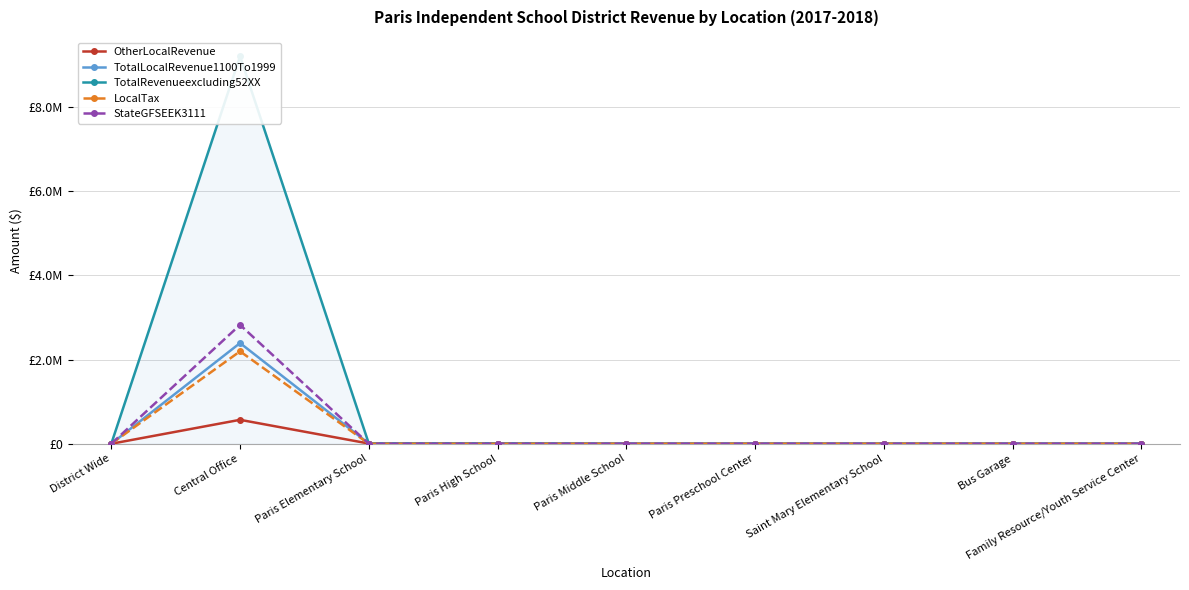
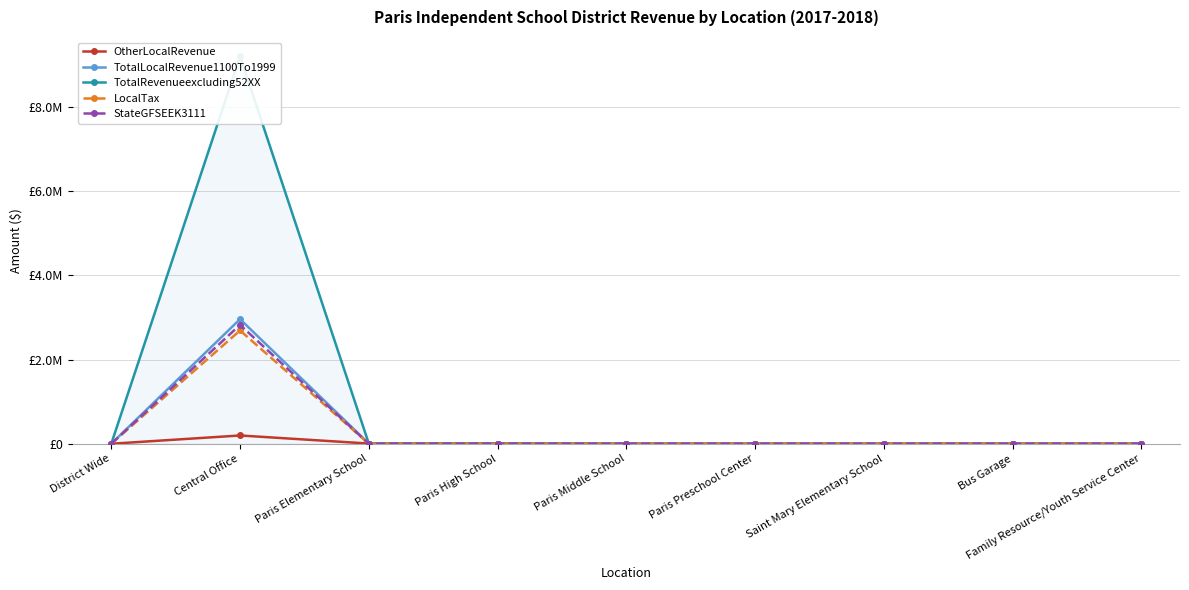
  {
    "OtherLocalRevenue": {
-     "Central Office": "£600000"
+     "Central Office": "£200000"
    },
    "TotalLocalRevenue1100To1999": {
-     "Central Office": "£2400000"
+     "Central Office": "£3000000"
    },
    "LocalTax": {
-     "Central Office": "£2200000"
+     "Central Office": "£2700000"
    },
    "StateGFSEEK3111": {
      "Central Office": "£2800000"
    }
  }
